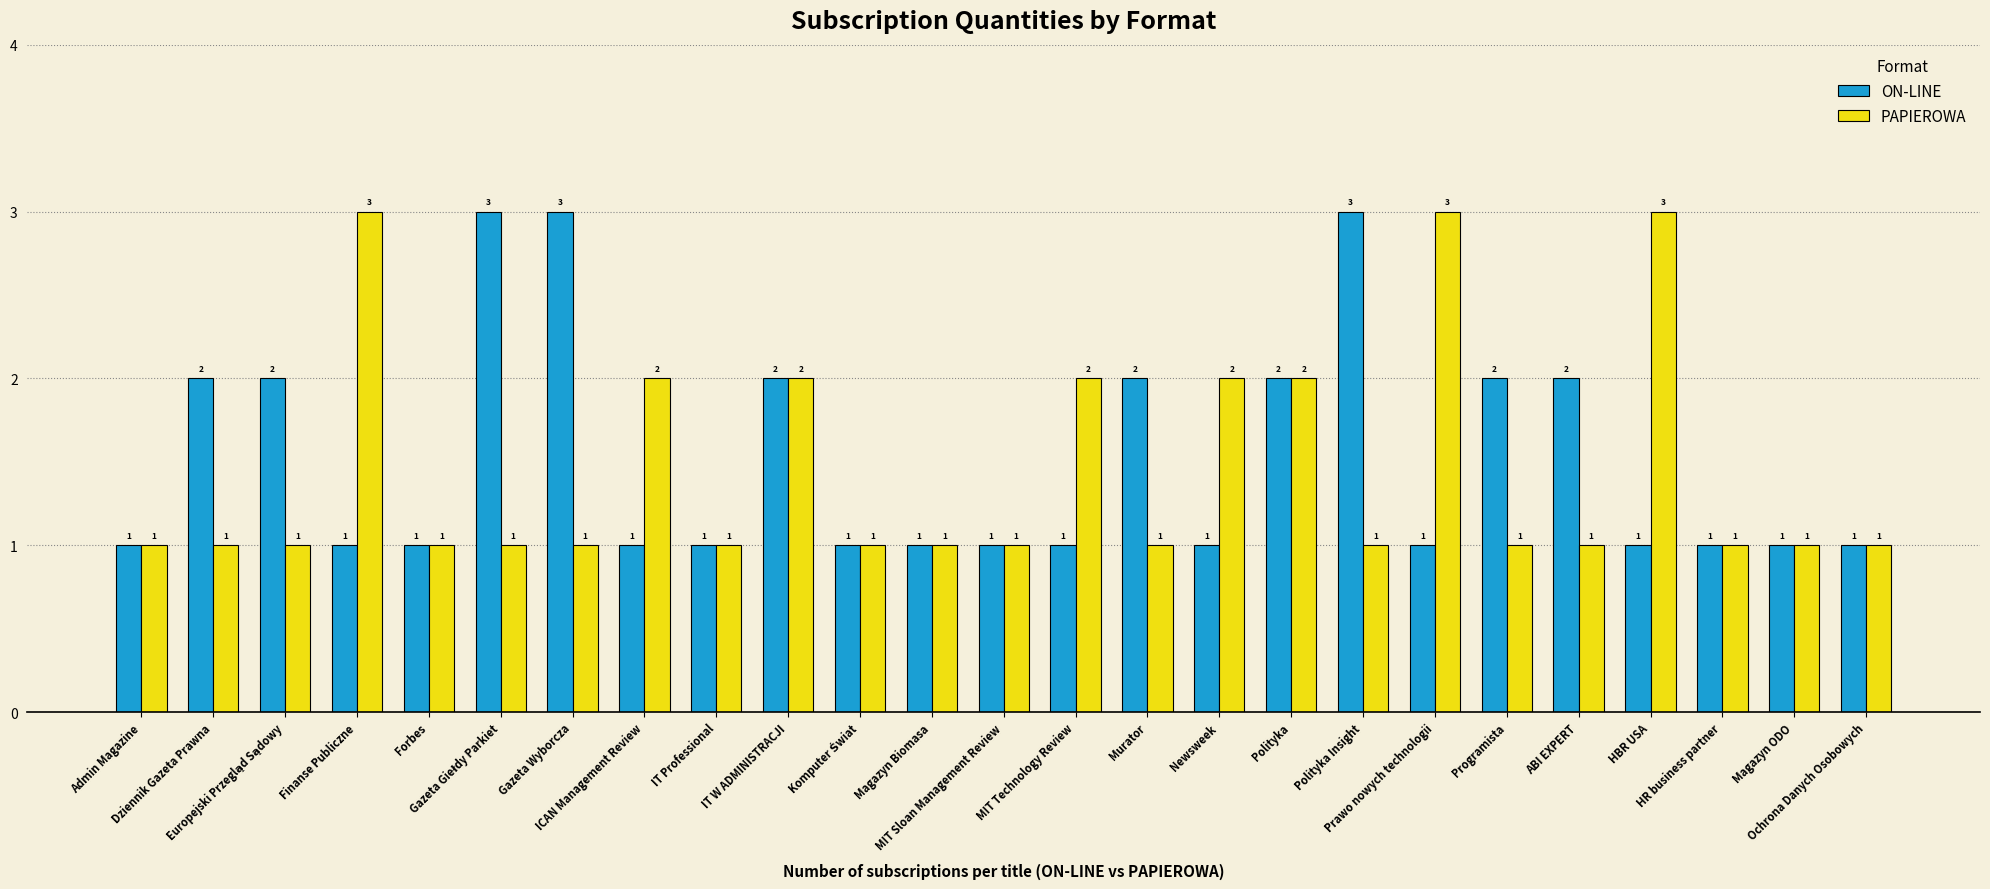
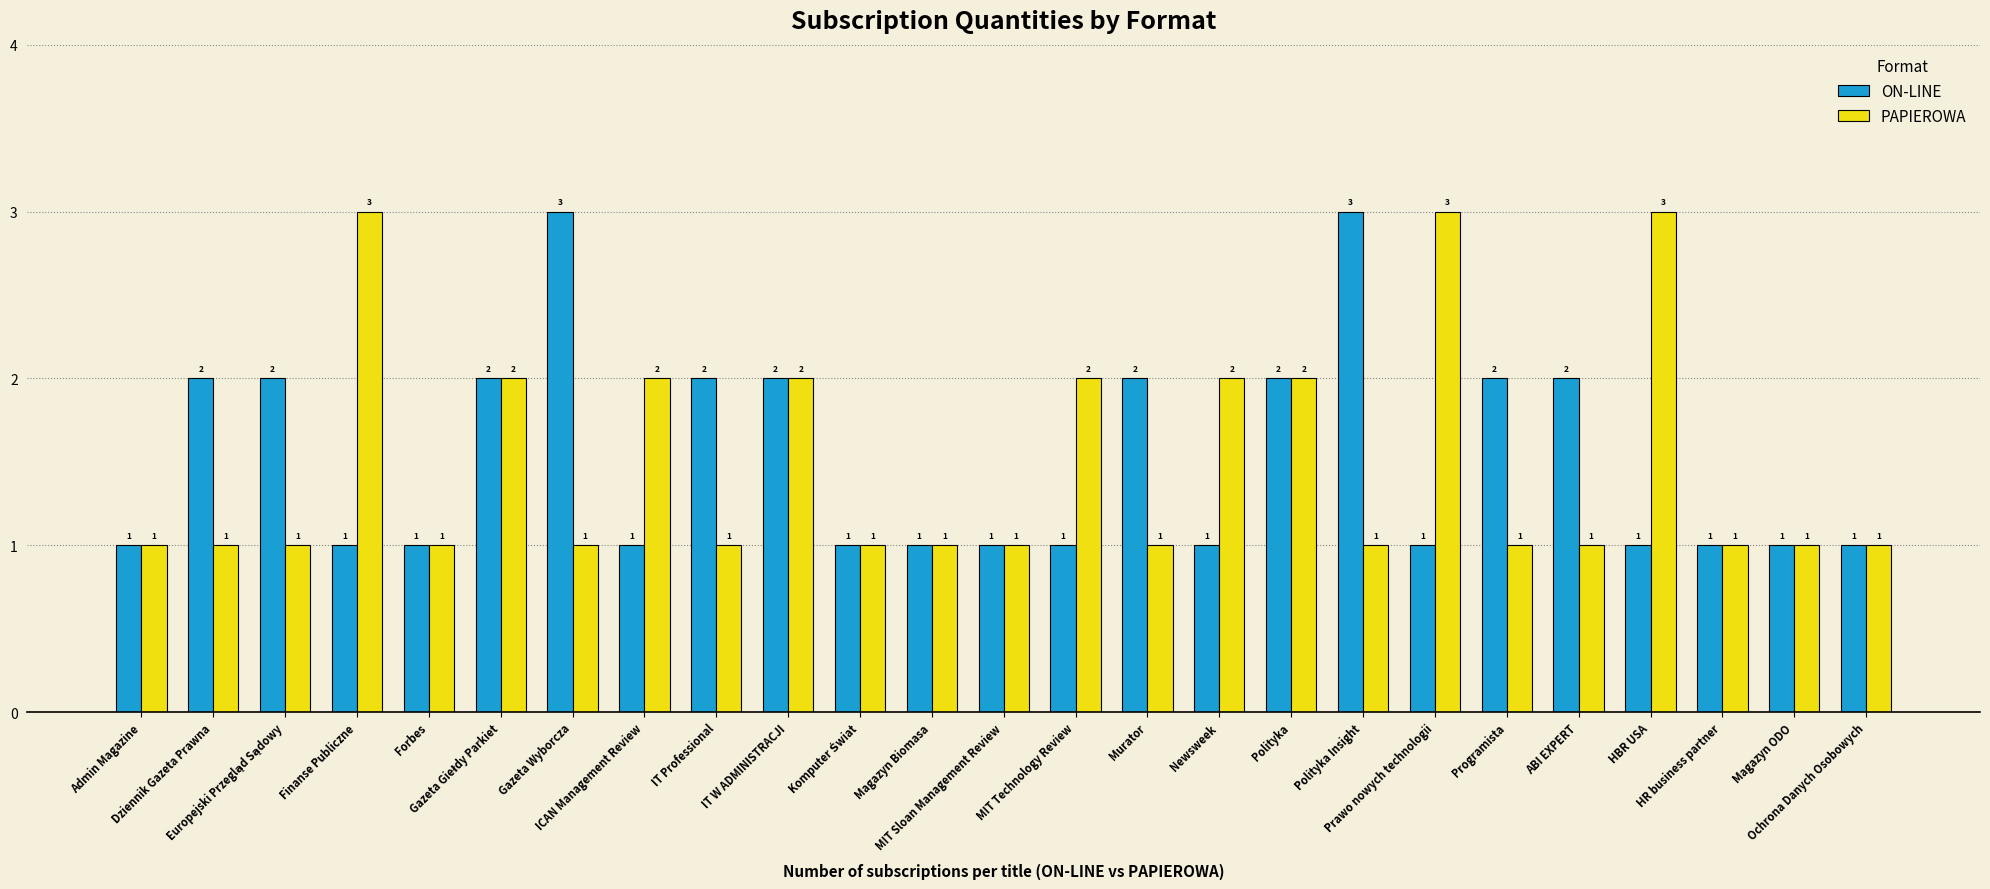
  {
    "ON-LINE": {
      "Admin Magazine": 1,
      "Dziennik Gazeta Prawna": 2,
      "Europejski Przegląd Sądowy": 2,
      "Finanse Publiczne": 1,
      "Forbes": 1,
-     "Gazeta Giełdy Parkiet": 3,
+     "Gazeta Giełdy Parkiet": 2,
      "Gazeta Wyborcza": 3,
      "ICAN Management Review": 1,
-     "IT Professional": 1,
+     "IT Professional": 2,
      "IT W ADMINISTRACJI": 2,
      "Komputer Świat": 1,
      "Magazyn Biomasa": 1,
      "MIT Sloan Management Review": 1,
      "MIT Technology Review": 1,
      "Murator": 2,
      "Newsweek": 1,
      "Polityka": 2,
      "Polityka Insight": 3,
      "Prawo nowych technologii": 1,
      "Programista": 2,
      "ABI EXPERT": 2,
      "HBR USA": 1,
      "HR business partner": 1,
      "Magazyn ODO": 1,
      "Ochrona Danych Osobowych": 1
    },
    "PAPIEROWA": {
      "Admin Magazine": 1,
      "Dziennik Gazeta Prawna": 1,
      "Europejski Przegląd Sądowy": 1,
      "Finanse Publiczne": 3,
      "Forbes": 1,
-     "Gazeta Giełdy Parkiet": 1,
+     "Gazeta Giełdy Parkiet": 2,
      "Gazeta Wyborcza": 1,
      "ICAN Management Review": 2,
      "IT Professional": 1,
      "IT W ADMINISTRACJI": 2,
      "Komputer Świat": 1,
      "Magazyn Biomasa": 1,
      "MIT Sloan Management Review": 1,
      "MIT Technology Review": 2,
      "Murator": 1,
      "Newsweek": 2,
      "Polityka": 2,
      "Polityka Insight": 1,
      "Prawo nowych technologii": 3,
      "Programista": 1,
      "ABI EXPERT": 1,
      "HBR USA": 3,
      "HR business partner": 1,
      "Magazyn ODO": 1,
      "Ochrona Danych Osobowych": 1
    }
  }
